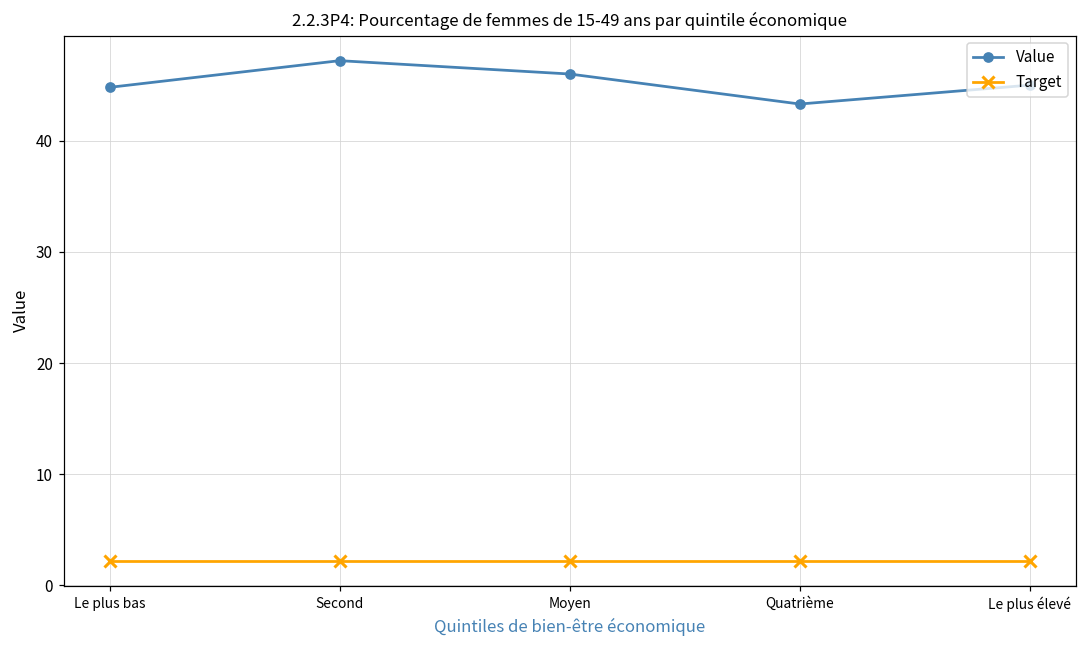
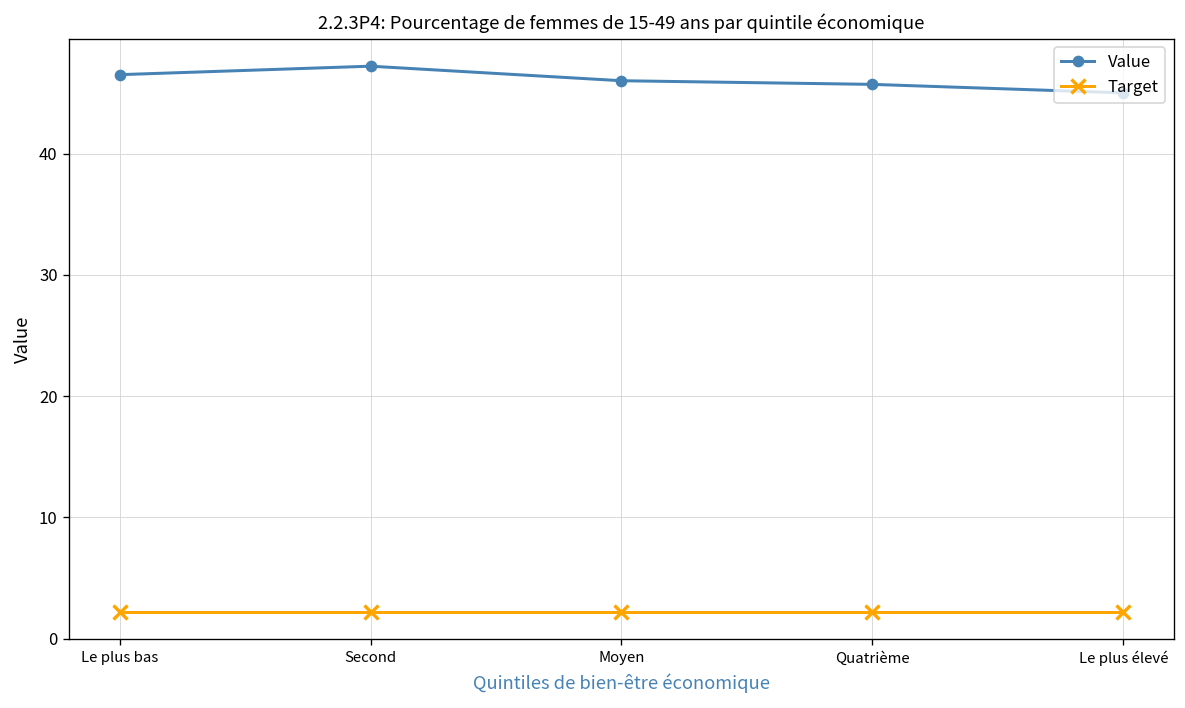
  {
    "Value": {
-     "Le plus bas": 44.8,
+     "Le plus bas": 46.5,
      "Second": 47.2,
      "Moyen": 46.0,
-     "Quatrième": 43.3
+     "Quatrième": 45.7
    },
    "Target": {
      "Le plus bas": 2.2,
      "Second": 2.2,
      "Moyen": 2.2,
      "Quatrième": 2.2,
      "Le plus élevé": 2.2
    }
  }
